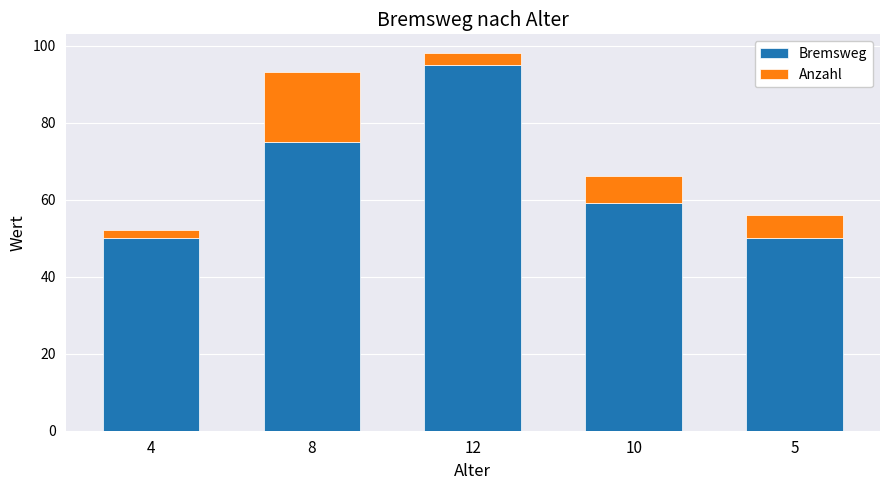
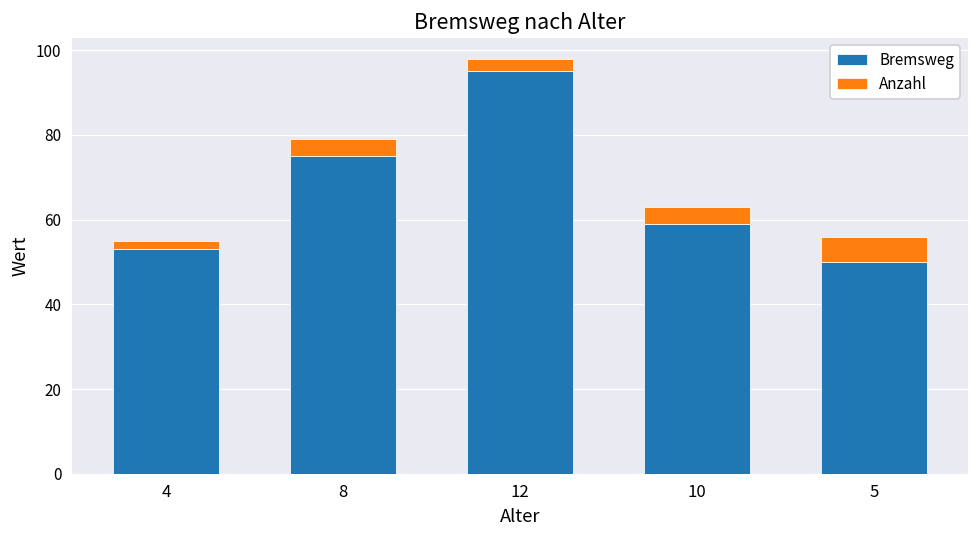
  {
    "Bremsweg": {
-     "4": 50,
+     "4": 53,
      "8": 75,
      "12": 95,
      "10": 59,
      "5": 50
    },
    "Anzahl": {
      "4": 2,
-     "8": 18,
+     "8": 4,
      "12": 3,
-     "10": 7,
+     "10": 4,
      "5": 6
    }
  }
